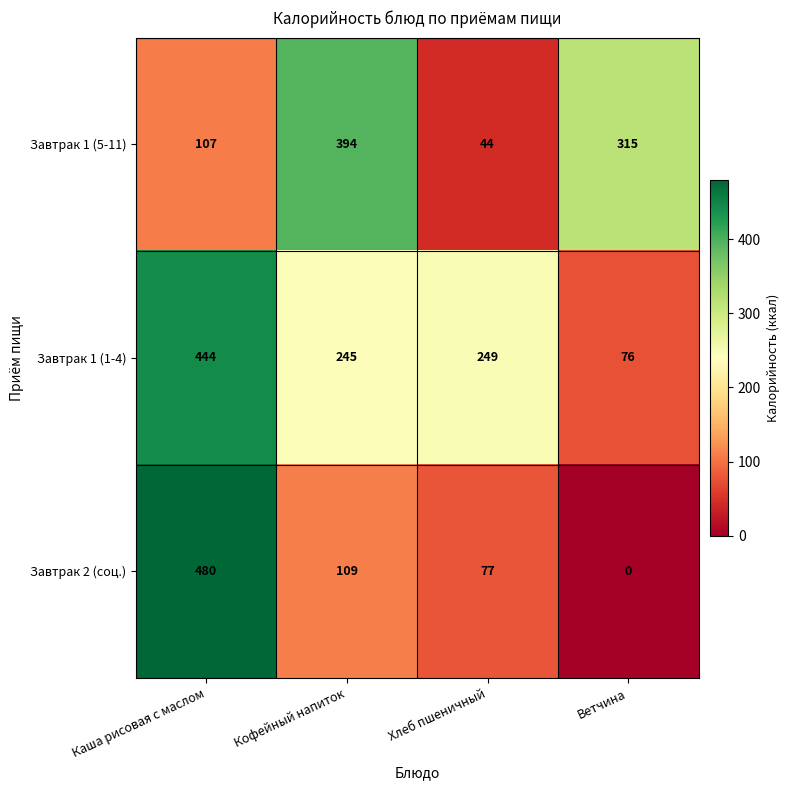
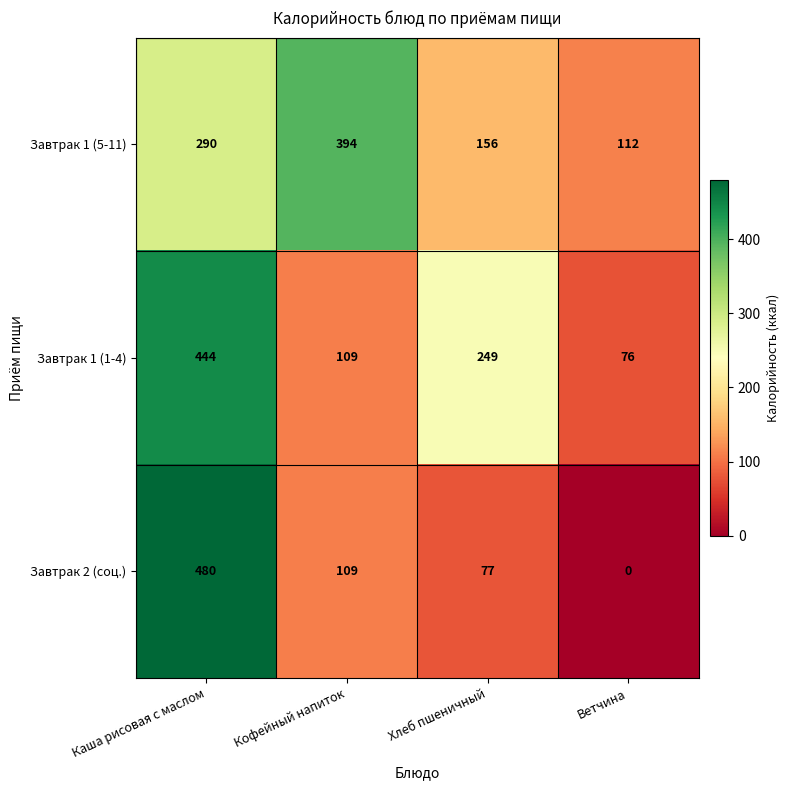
  {
    "Завтрак 1 (5-11)": {
-     "Каша рисовая с маслом": 107,
+     "Каша рисовая с маслом": 290,
      "Кофейный напиток": 394,
-     "Хлеб пшеничный": 44,
-     "Ветчина": 315
+     "Хлеб пшеничный": 156,
+     "Ветчина": 112
    },
    "Завтрак 1 (1-4)": {
      "Каша рисовая с маслом": 444,
-     "Кофейный напиток": 245,
+     "Кофейный напиток": 109,
      "Хлеб пшеничный": 249,
      "Ветчина": 76
    },
    "Завтрак 2 (соц.)": {
      "Каша рисовая с маслом": 480,
      "Кофейный напиток": 109,
      "Хлеб пшеничный": 77,
      "Ветчина": 0
    }
  }
